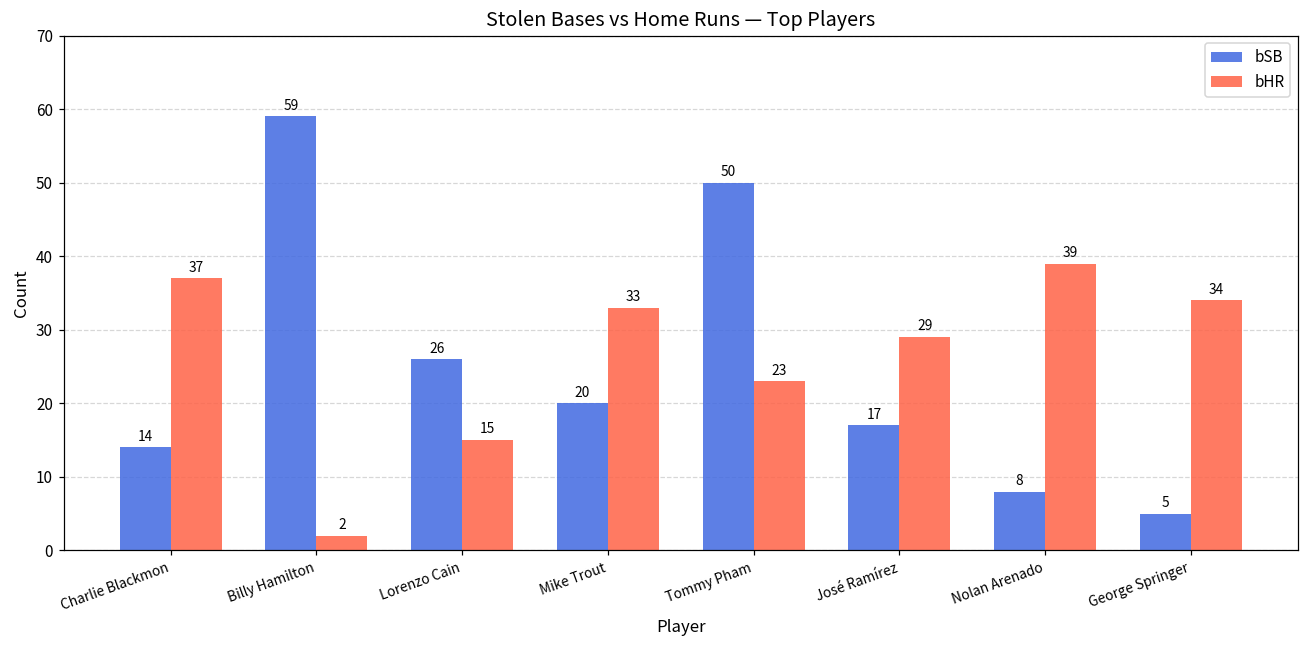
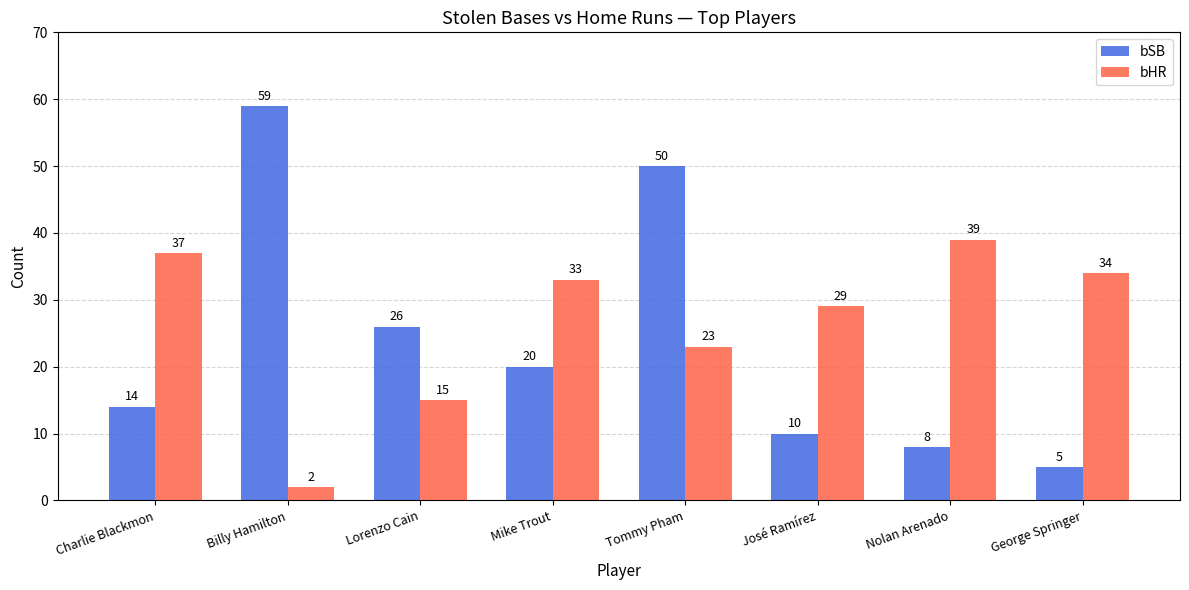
  {
    "bSB": {
      "Charlie Blackmon": 14,
      "Billy Hamilton": 59,
      "Lorenzo Cain": 26,
      "Mike Trout": 20,
      "Tommy Pham": 50,
-     "José Ramírez": 17,
+     "José Ramírez": 10,
      "Nolan Arenado": 8,
      "George Springer": 5
    },
    "bHR": {
      "Charlie Blackmon": 37,
      "Billy Hamilton": 2,
      "Lorenzo Cain": 15,
      "Mike Trout": 33,
      "Tommy Pham": 23,
      "José Ramírez": 29,
      "Nolan Arenado": 39,
      "George Springer": 34
    }
  }
